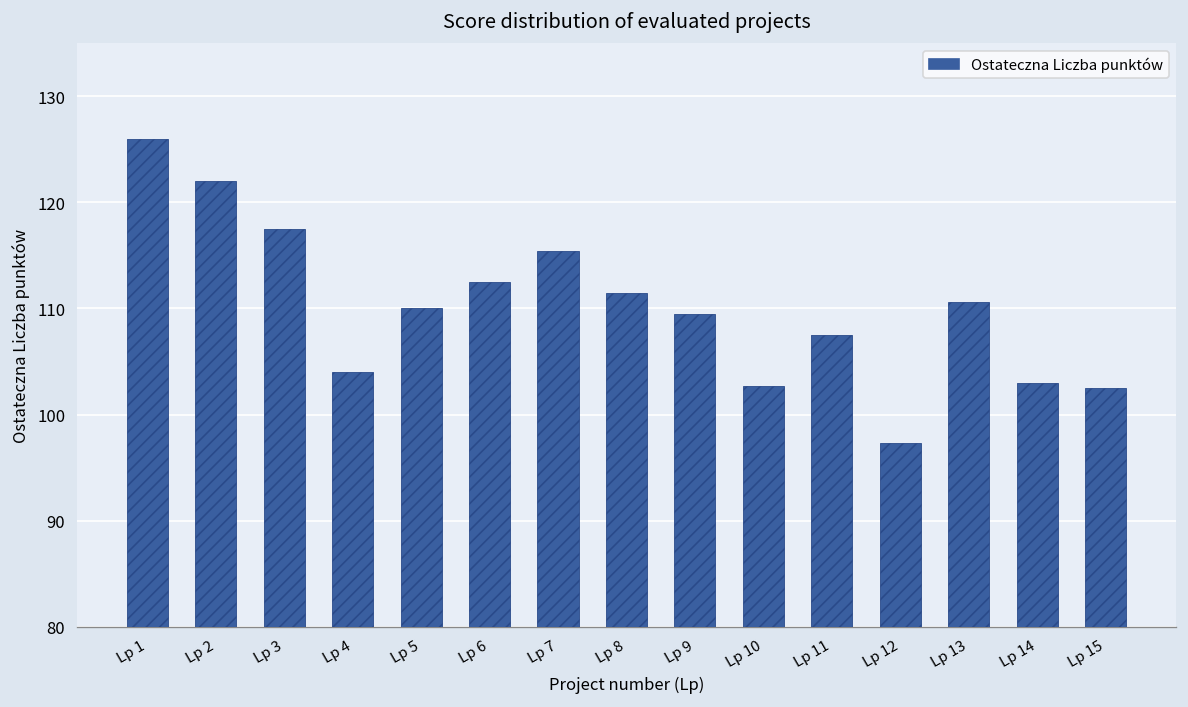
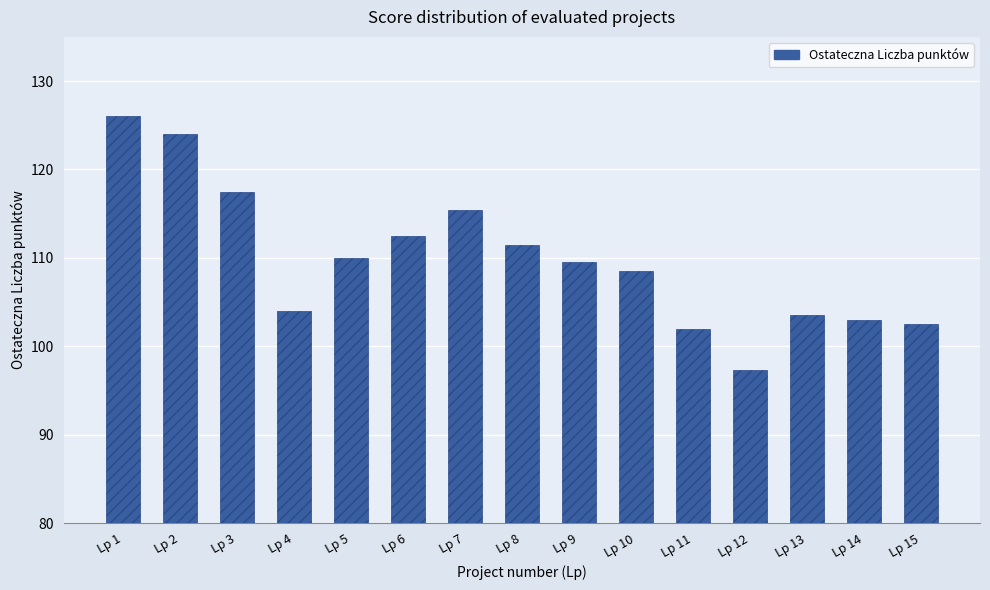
  {
    "Lp 1": 126,
-   "Lp 2": 122,
+   "Lp 2": 124,
    "Lp 3": 118,
    "Lp 4": 104,
    "Lp 5": 110,
    "Lp 6": 113,
    "Lp 7": 115,
    "Lp 8": 112,
    "Lp 9": 110,
-   "Lp 10": 103,
-   "Lp 11": 108,
+   "Lp 10": 109,
+   "Lp 11": 102,
    "Lp 12": 97,
-   "Lp 13": 111,
+   "Lp 13": 104,
    "Lp 14": 103,
    "Lp 15": 103
  }
